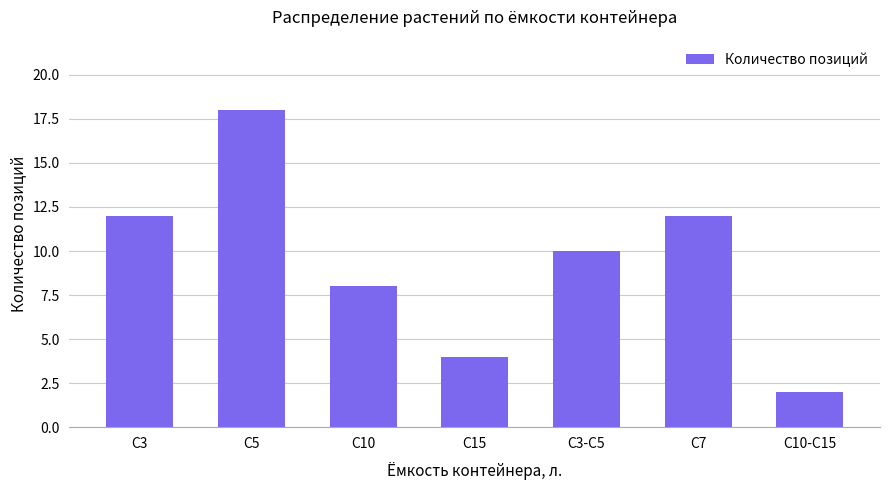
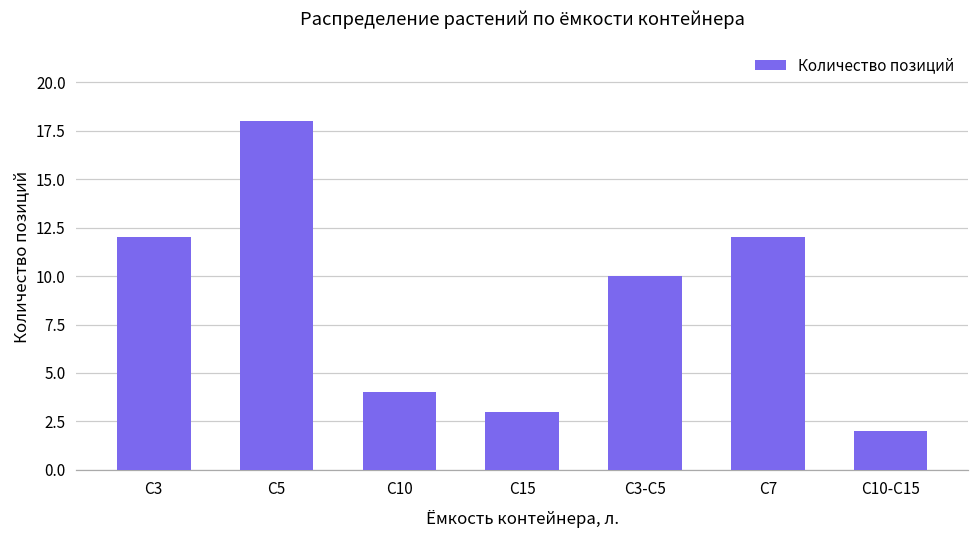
  {
    "С3": 12,
    "С5": 18,
-   "С10": 8,
-   "С15": 4,
+   "С10": 4,
+   "С15": 3,
    "С3-С5": 10,
    "С7": 12,
    "С10-С15": 2
  }
